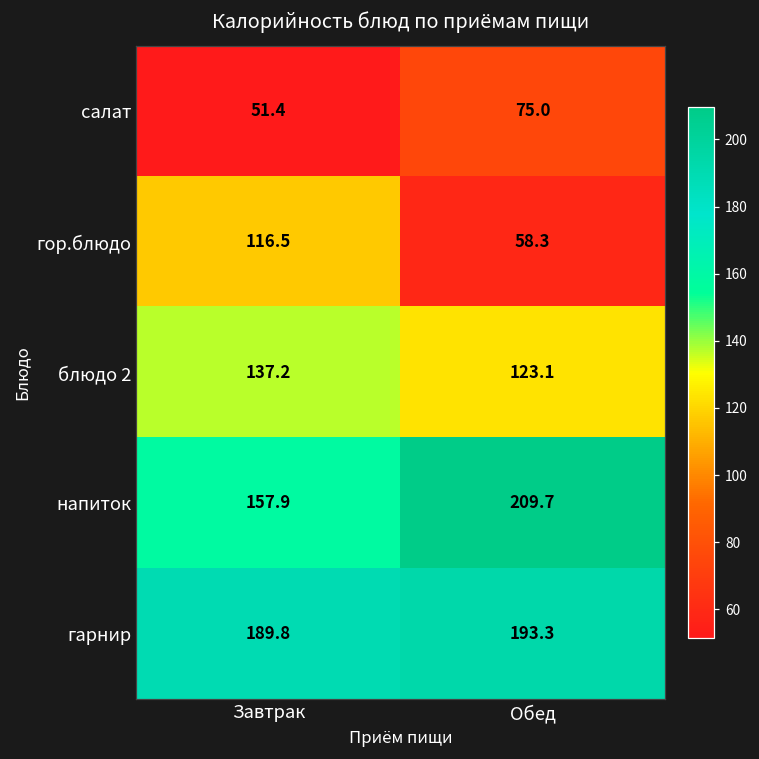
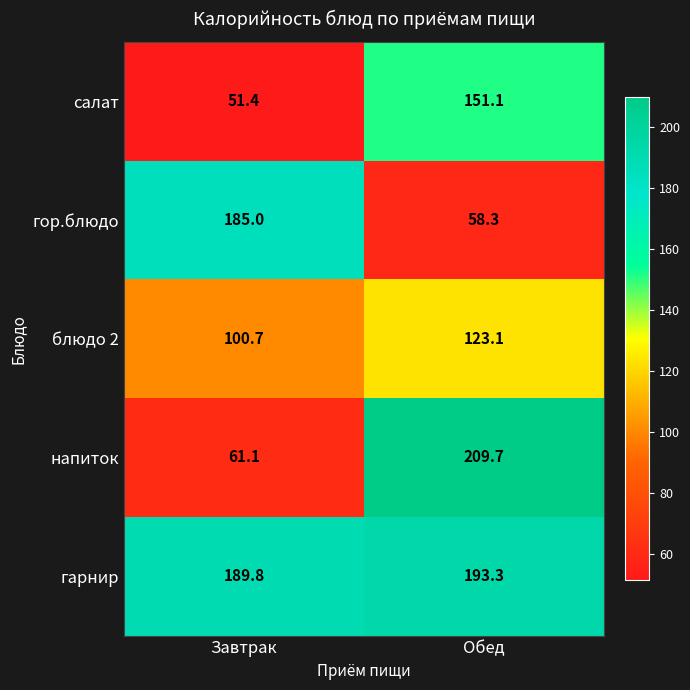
  {
    "салат": {
      "Завтрак": 51.4,
-     "Обед": 75.0
+     "Обед": 151.1
    },
    "гор.блюдо": {
-     "Завтрак": 116.5,
+     "Завтрак": 185.0,
      "Обед": 58.3
    },
    "блюдо 2": {
-     "Завтрак": 137.2,
+     "Завтрак": 100.7,
      "Обед": 123.1
    },
    "напиток": {
-     "Завтрак": 157.9,
+     "Завтрак": 61.1,
      "Обед": 209.7
    },
    "гарнир": {
      "Завтрак": 189.8,
      "Обед": 193.3
    }
  }
